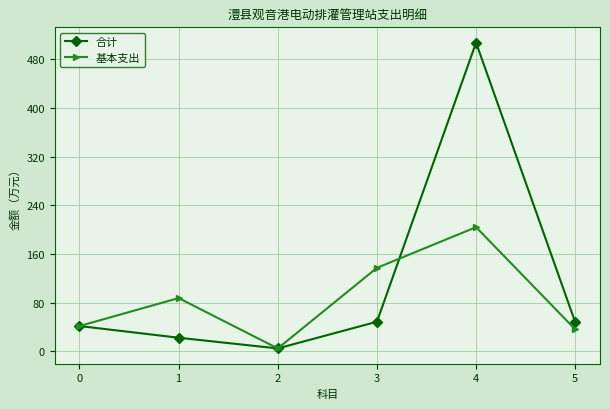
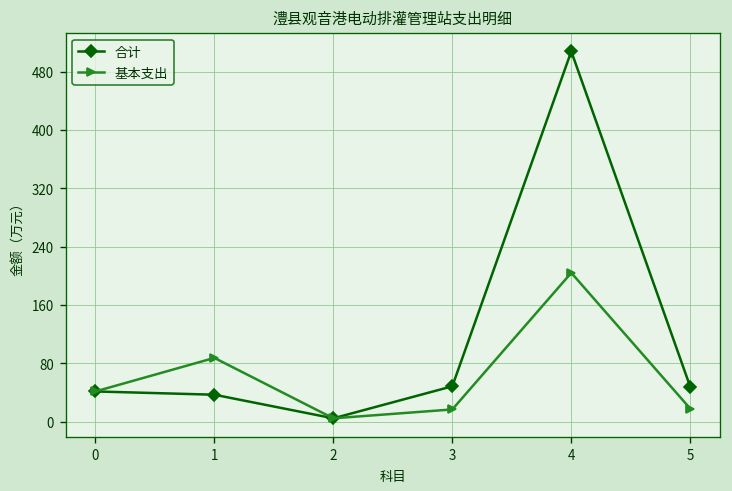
  {
    "合计": {
-     "1": 20,
+     "1": 40,
      "3": 50,
      "4": 510,
      "5": 50
    },
    "基本支出": {
      "1": 90,
-     "3": 140,
+     "3": 20,
      "4": 200,
-     "5": 40
+     "5": 20
    }
  }
